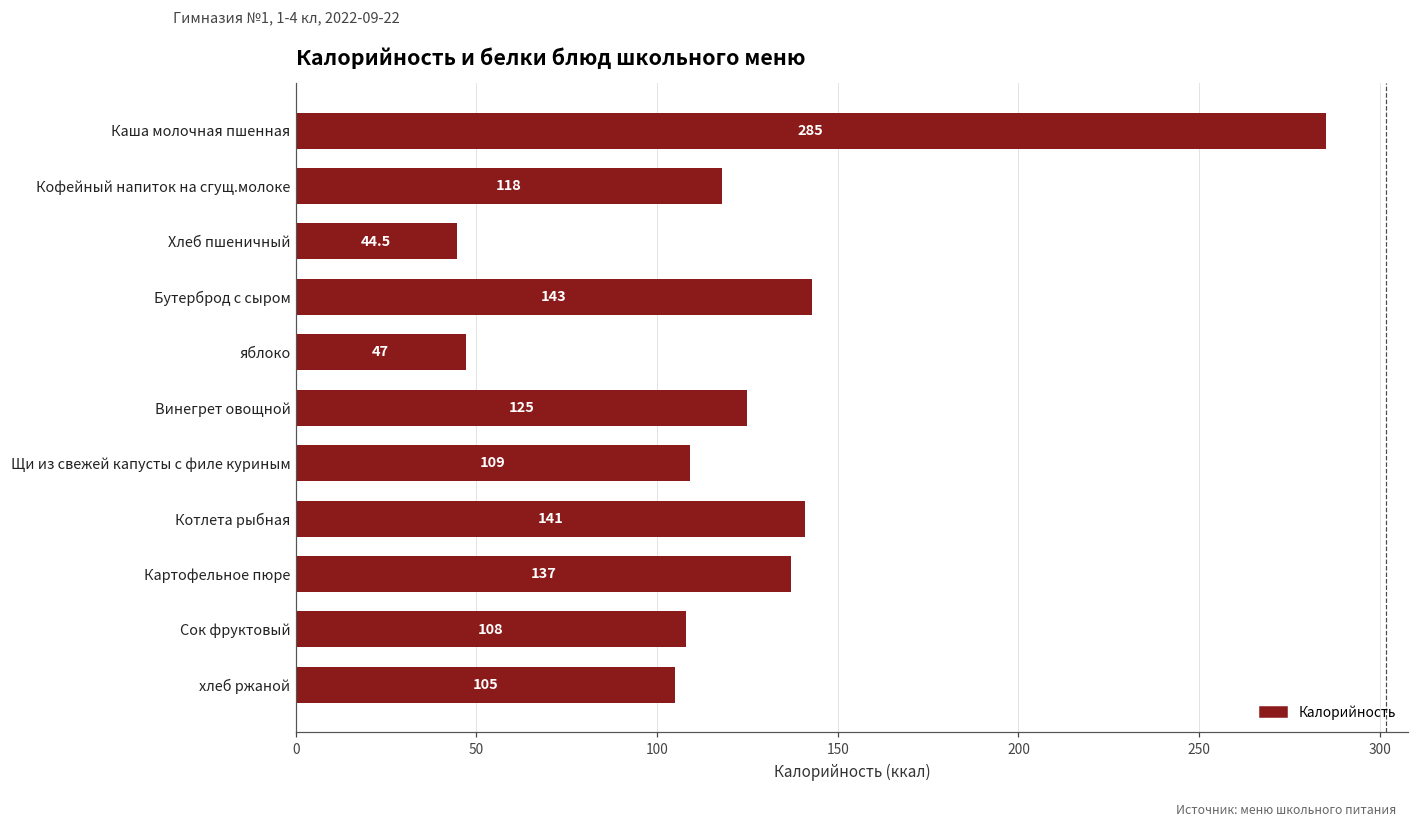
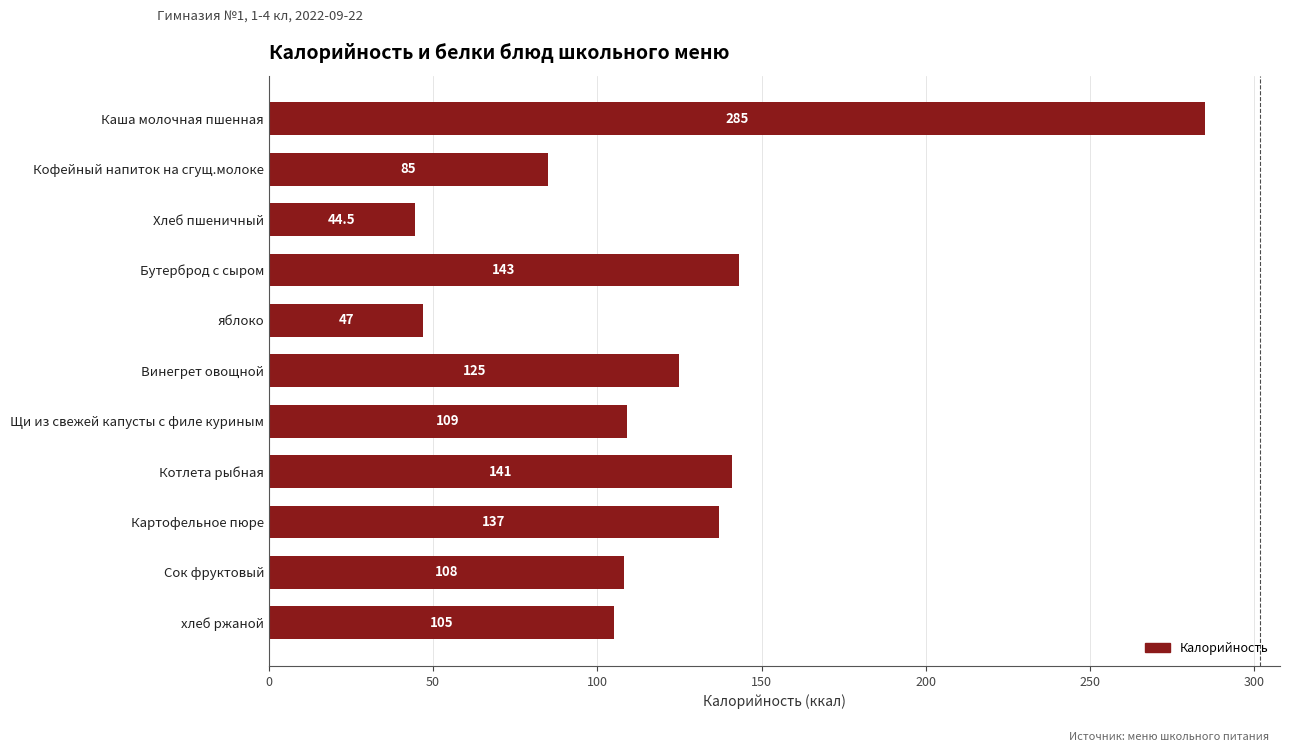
  {
    "Каша молочная пшенная": 285,
-   "Кофейный напиток на сгущ.молоке": 118,
+   "Кофейный напиток на сгущ.молоке": 85,
    "Хлеб пшеничный": 44.5,
    "Бутерброд с сыром": 143,
    "яблоко": 47,
    "Винегрет овощной": 125,
    "Щи из свежей капусты с филе куриным": 109,
    "Котлета рыбная": 141,
    "Картофельное пюре": 137,
    "Сок фруктовый": 108,
    "хлеб ржаной": 105
  }
